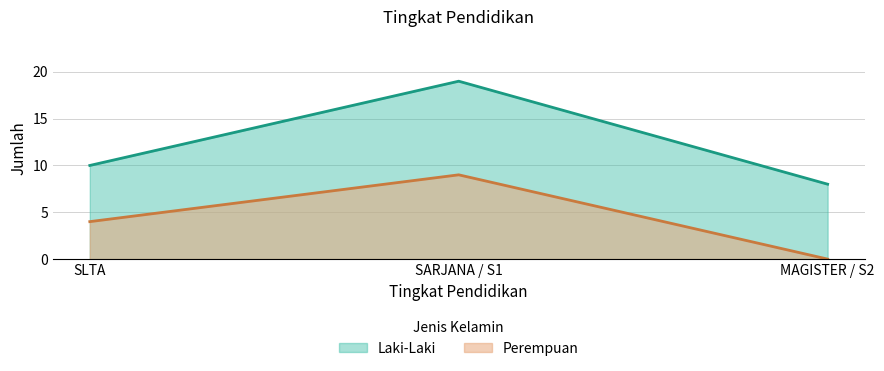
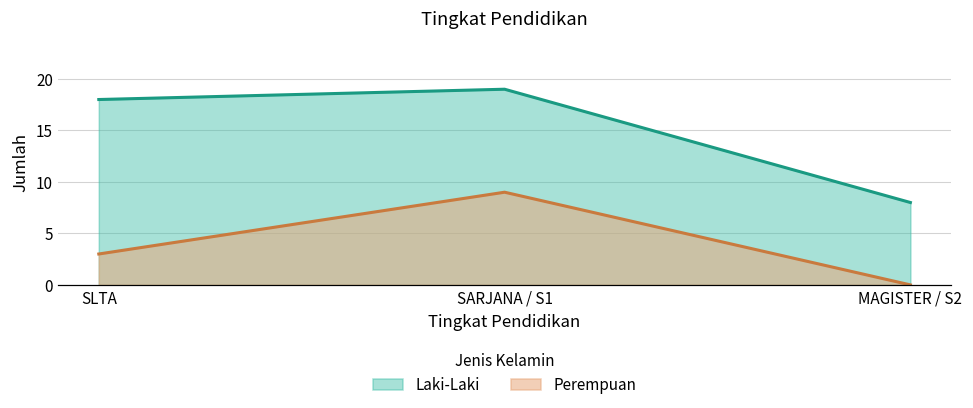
  {
    "Laki-Laki": {
-     "SLTA": 10,
+     "SLTA": 18,
      "SARJANA / S1": 19,
      "MAGISTER / S2": 8
    },
    "Perempuan": {
-     "SLTA": 4,
+     "SLTA": 3,
      "SARJANA / S1": 9,
      "MAGISTER / S2": 0
    }
  }
